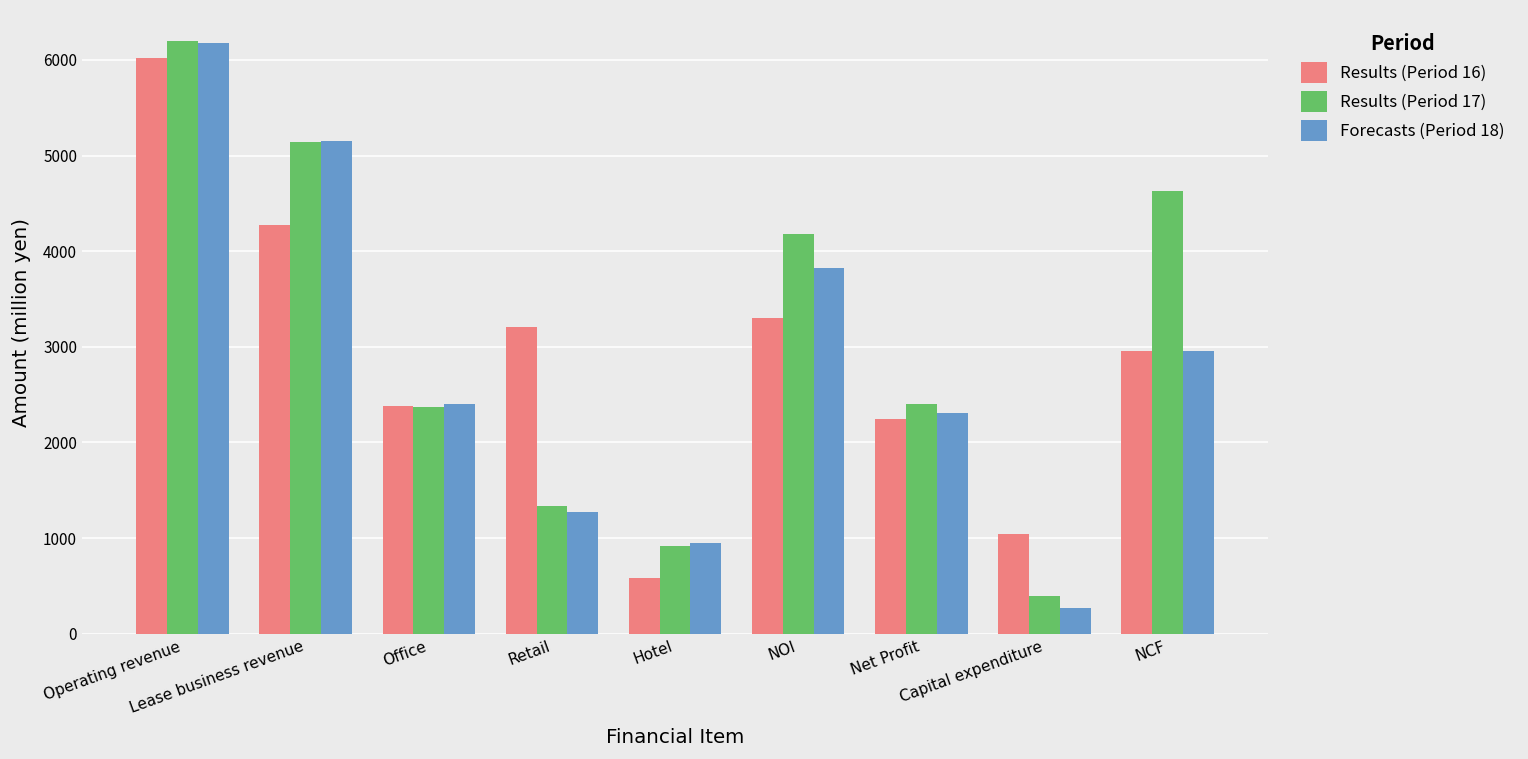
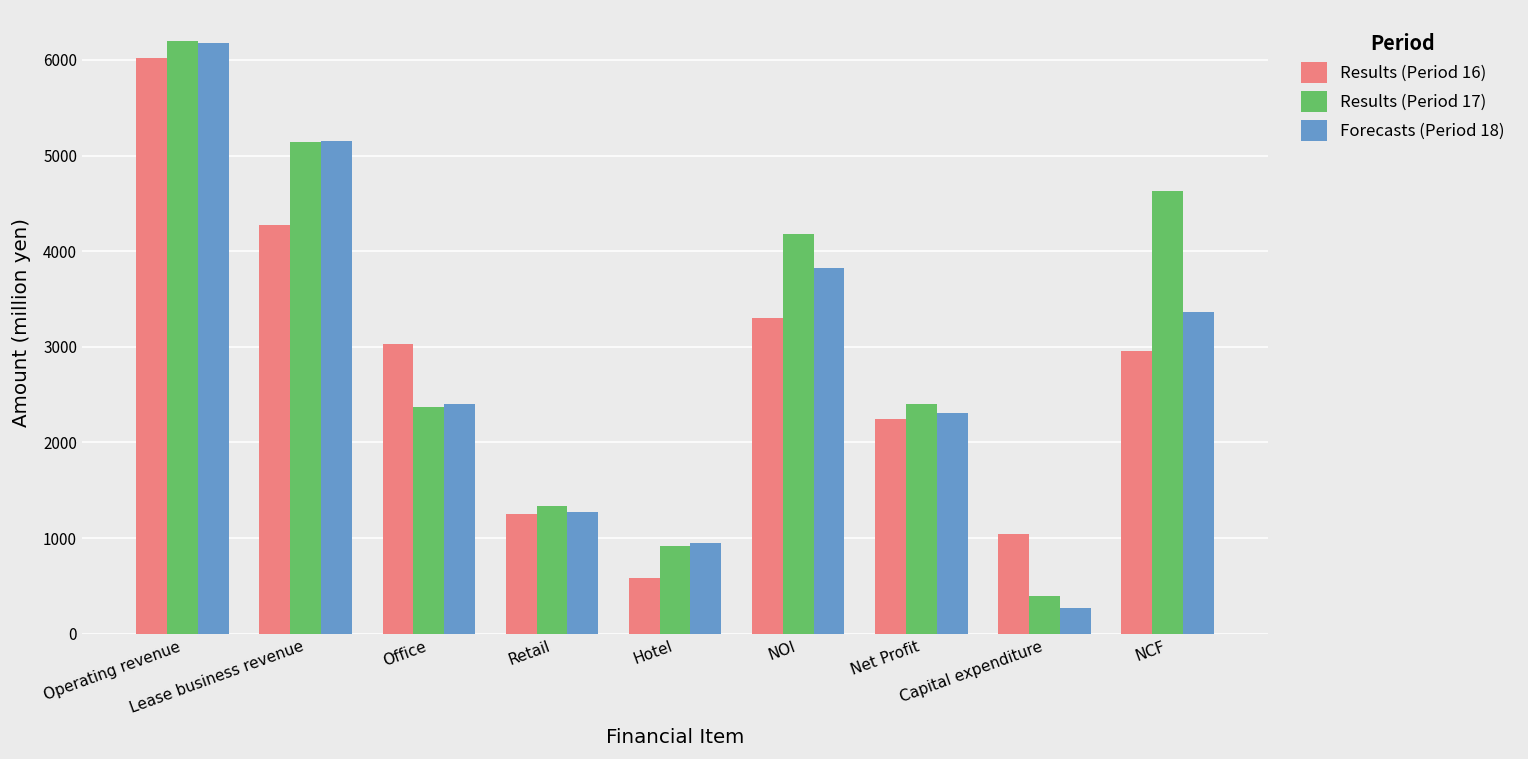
  {
    "Results (Period 16)": {
      "Operating revenue": 6000,
      "Lease business revenue": 4300,
-     "Office": 2400,
-     "Retail": 3200,
+     "Office": 3000,
+     "Retail": 1300,
      "Hotel": 600,
      "NOI": 3300,
      "Net Profit": 2200,
      "Capital expenditure": 1000,
      "NCF": 3000
    },
    "Results (Period 17)": {
      "Operating revenue": 6200,
      "Lease business revenue": 5100,
      "Office": 2400,
      "Retail": 1300,
      "Hotel": 900,
      "NOI": 4200,
      "Net Profit": 2400,
      "Capital expenditure": 400,
      "NCF": 4600
    },
    "Forecasts (Period 18)": {
      "Operating revenue": 6200,
      "Lease business revenue": 5100,
      "Office": 2400,
      "Retail": 1300,
      "Hotel": 1000,
      "NOI": 3800,
      "Net Profit": 2300,
      "Capital expenditure": 300,
-     "NCF": 3000
+     "NCF": 3400
    }
  }
